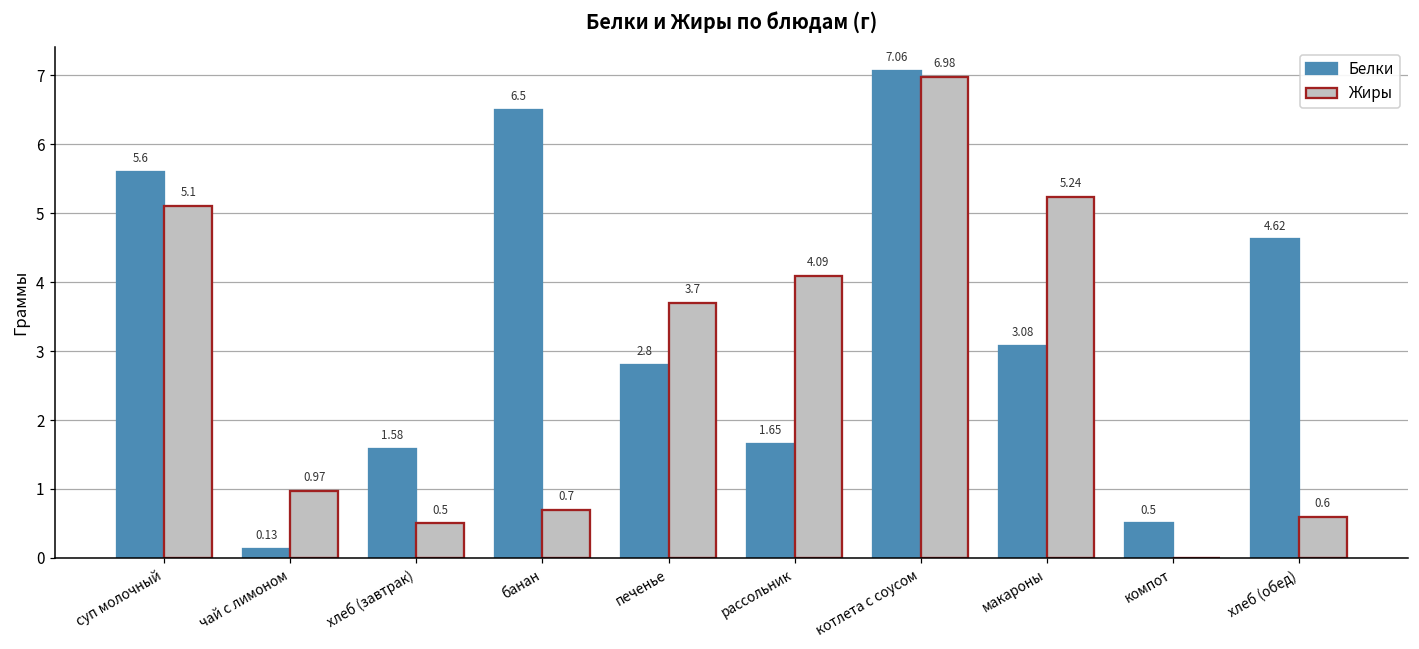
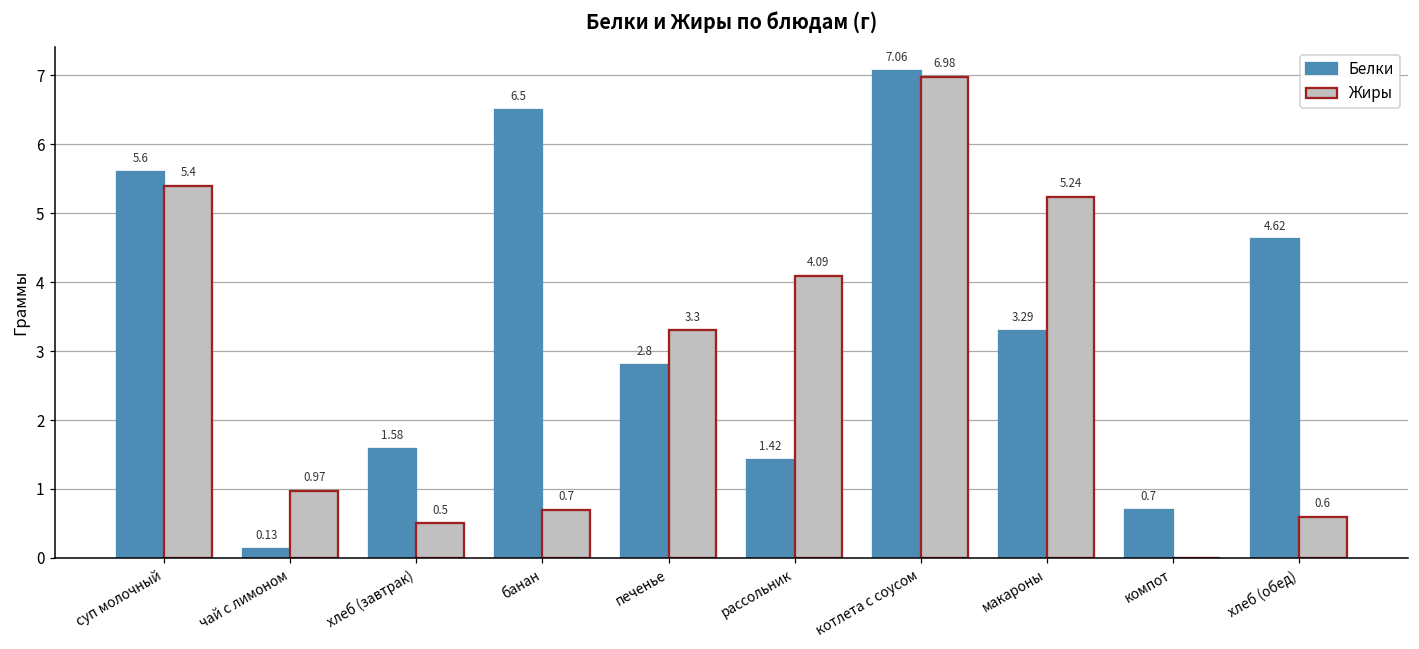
  {
    "Белки": {
      "суп молочный": 5.6,
      "чай с лимоном": 0.13,
      "хлеб (завтрак)": 1.58,
      "банан": 6.5,
      "печенье": 2.8,
-     "рассольник": 1.65,
+     "рассольник": 1.42,
      "котлета с соусом": 7.06,
-     "макароны": 3.08,
-     "компот": 0.5,
+     "макароны": 3.29,
+     "компот": 0.7,
      "хлеб (обед)": 4.62
    },
    "Жиры": {
-     "суп молочный": 5.1,
+     "суп молочный": 5.4,
      "чай с лимоном": 0.97,
      "хлеб (завтрак)": 0.5,
      "банан": 0.7,
-     "печенье": 3.7,
+     "печенье": 3.3,
      "рассольник": 4.09,
      "котлета с соусом": 6.98,
      "макароны": 5.24,
      "хлеб (обед)": 0.6
    }
  }
